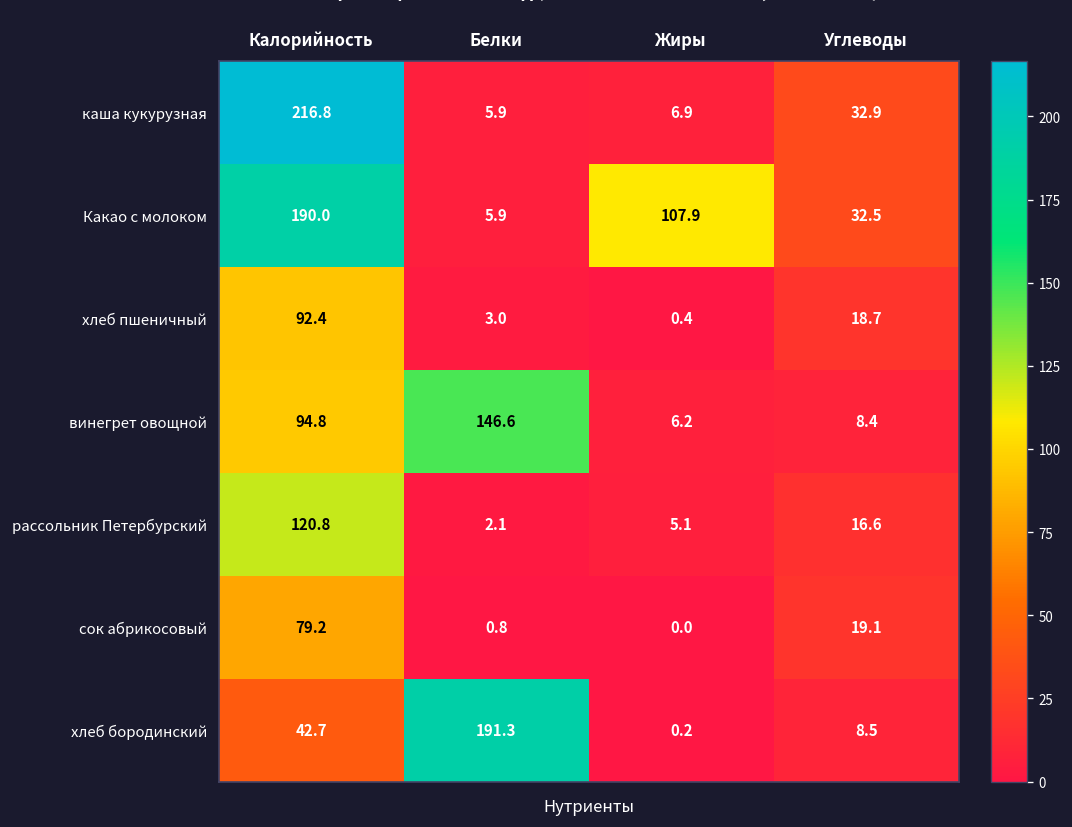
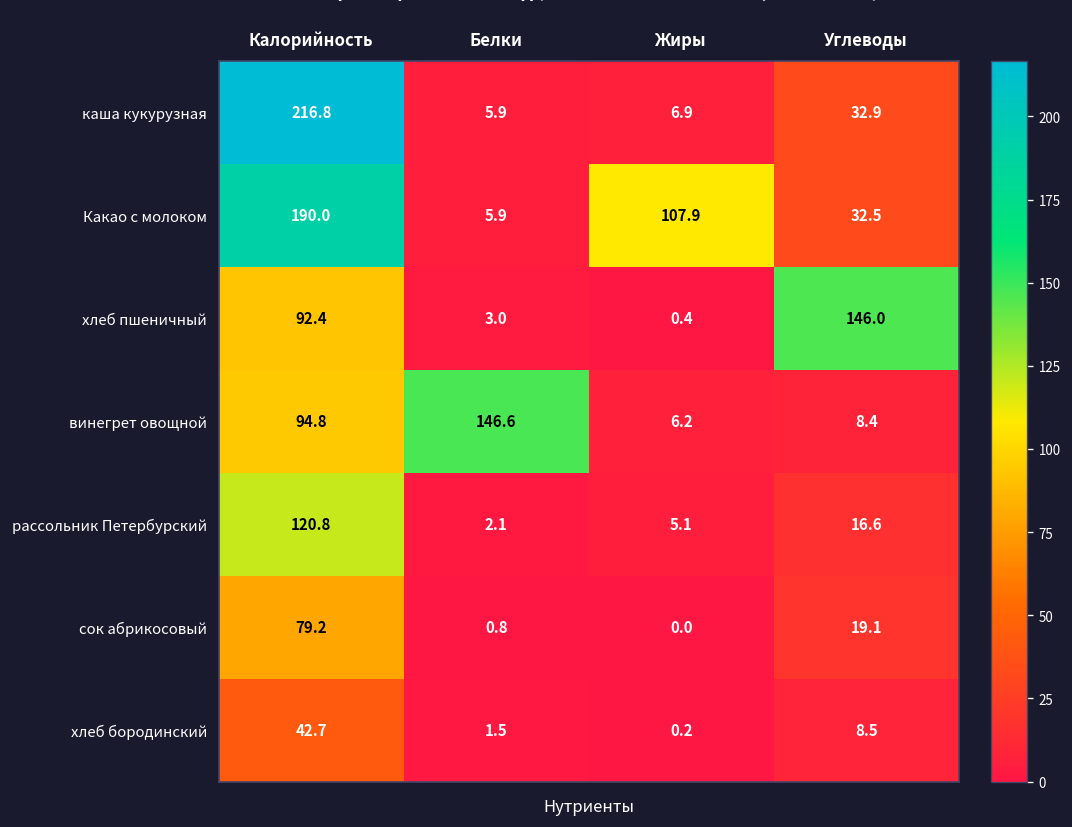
  {
    "каша кукурузная": {
      "Калорийность": 216.8,
      "Белки": 5.9,
      "Жиры": 6.9,
      "Углеводы": 32.9
    },
    "Какао с молоком": {
      "Калорийность": 190.0,
      "Белки": 5.9,
      "Жиры": 107.9,
      "Углеводы": 32.5
    },
    "хлеб пшеничный": {
      "Калорийность": 92.4,
      "Белки": 3.0,
      "Жиры": 0.4,
-     "Углеводы": 18.7
+     "Углеводы": 146.0
    },
    "винегрет овощной": {
      "Калорийность": 94.8,
      "Белки": 146.6,
      "Жиры": 6.2,
      "Углеводы": 8.4
    },
    "рассольник Петербурский": {
      "Калорийность": 120.8,
      "Белки": 2.1,
      "Жиры": 5.1,
      "Углеводы": 16.6
    },
    "сок абрикосовый": {
      "Калорийность": 79.2,
      "Белки": 0.8,
      "Жиры": 0.0,
      "Углеводы": 19.1
    },
    "хлеб бородинский": {
      "Калорийность": 42.7,
-     "Белки": 191.3,
+     "Белки": 1.5,
      "Жиры": 0.2,
      "Углеводы": 8.5
    }
  }
